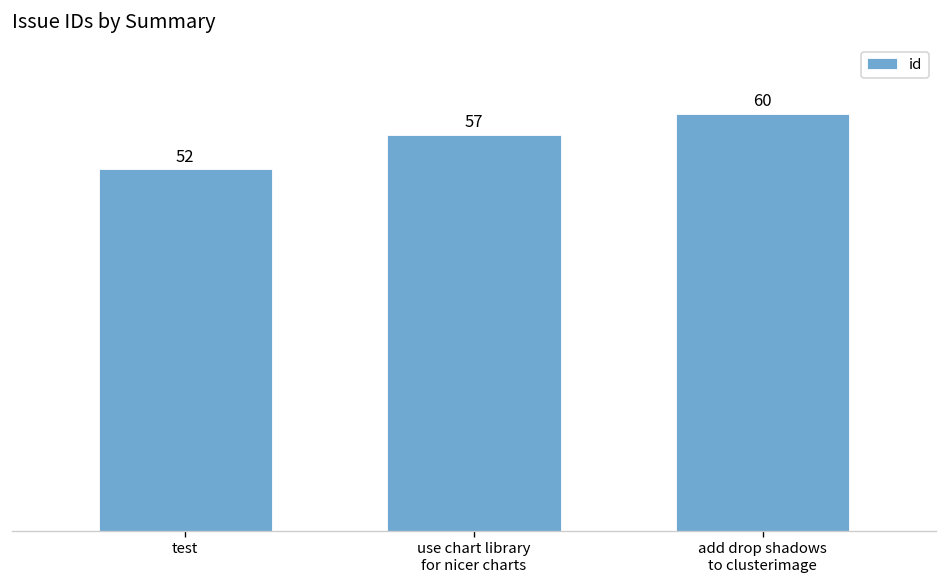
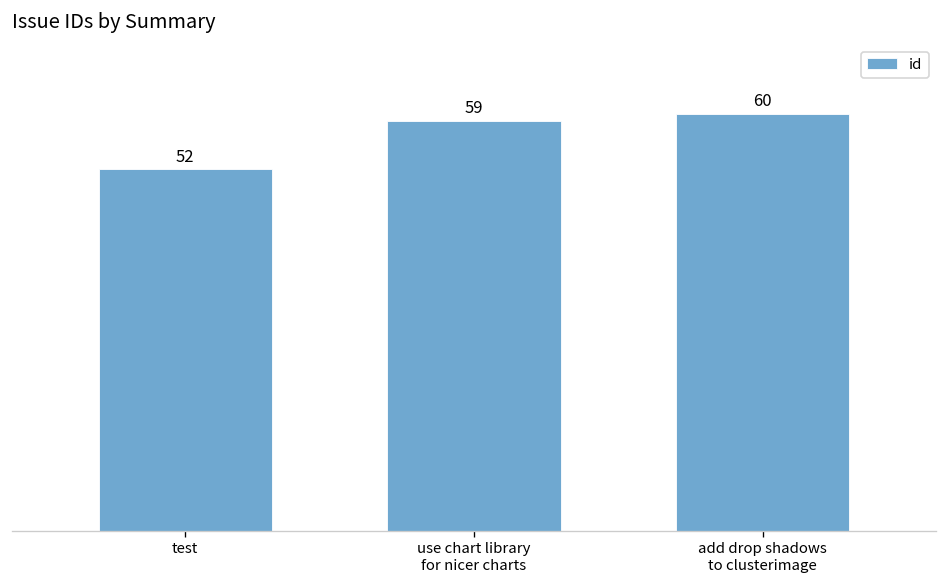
  {
    "test": 52,
-   "use chart library for nicer charts": 57,
+   "use chart library for nicer charts": 59,
    "add drop shadows to clusterimage": 60
  }
